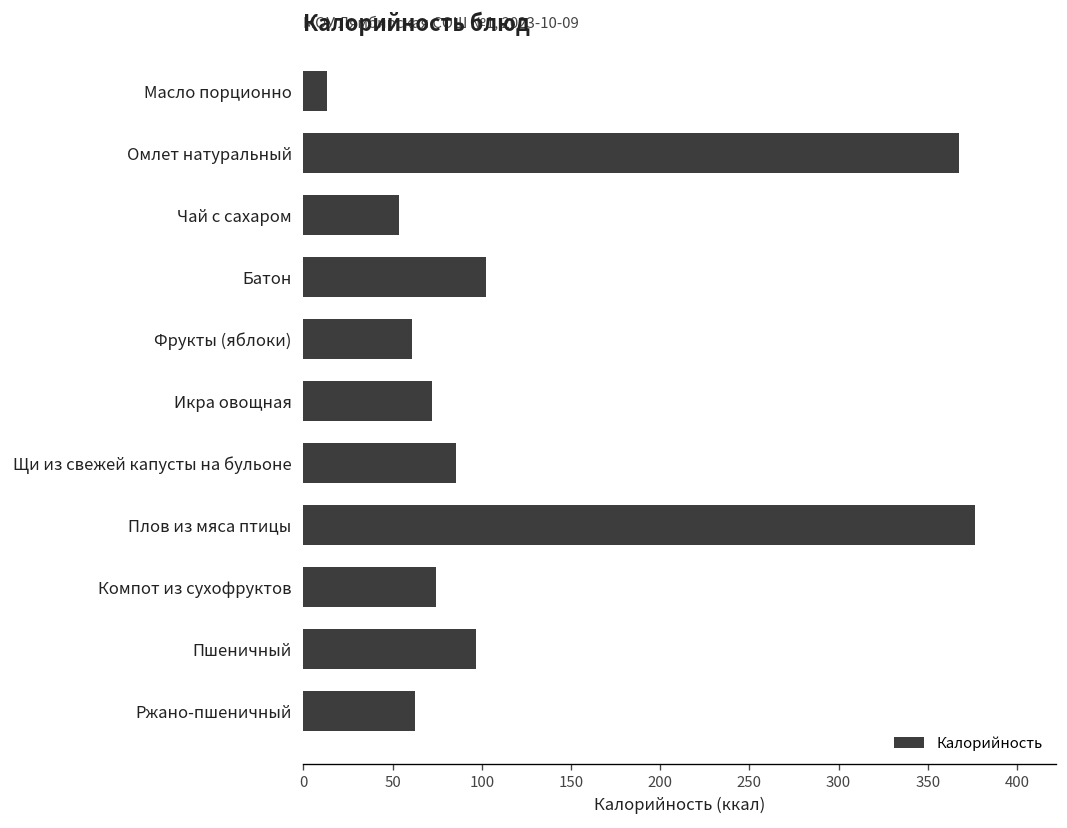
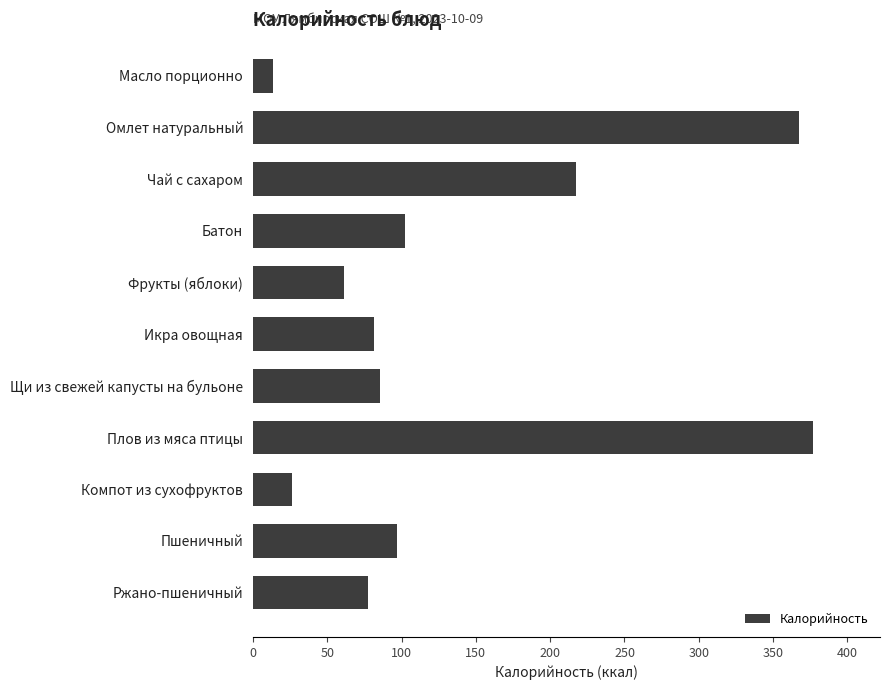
  {
    "Масло порционно": 13,
    "Омлет натуральный": 368,
-   "Чай с сахаром": 53,
+   "Чай с сахаром": 217,
    "Батон": 102,
    "Фрукты (яблоки)": 61,
-   "Икра овощная": 72,
+   "Икра овощная": 82,
    "Щи из свежей капусты на бульоне": 86,
    "Плов из мяса птицы": 377,
-   "Компот из сухофруктов": 75,
+   "Компот из сухофруктов": 26,
    "Пшеничный": 97,
-   "Ржано-пшеничный": 63
+   "Ржано-пшеничный": 78
  }
